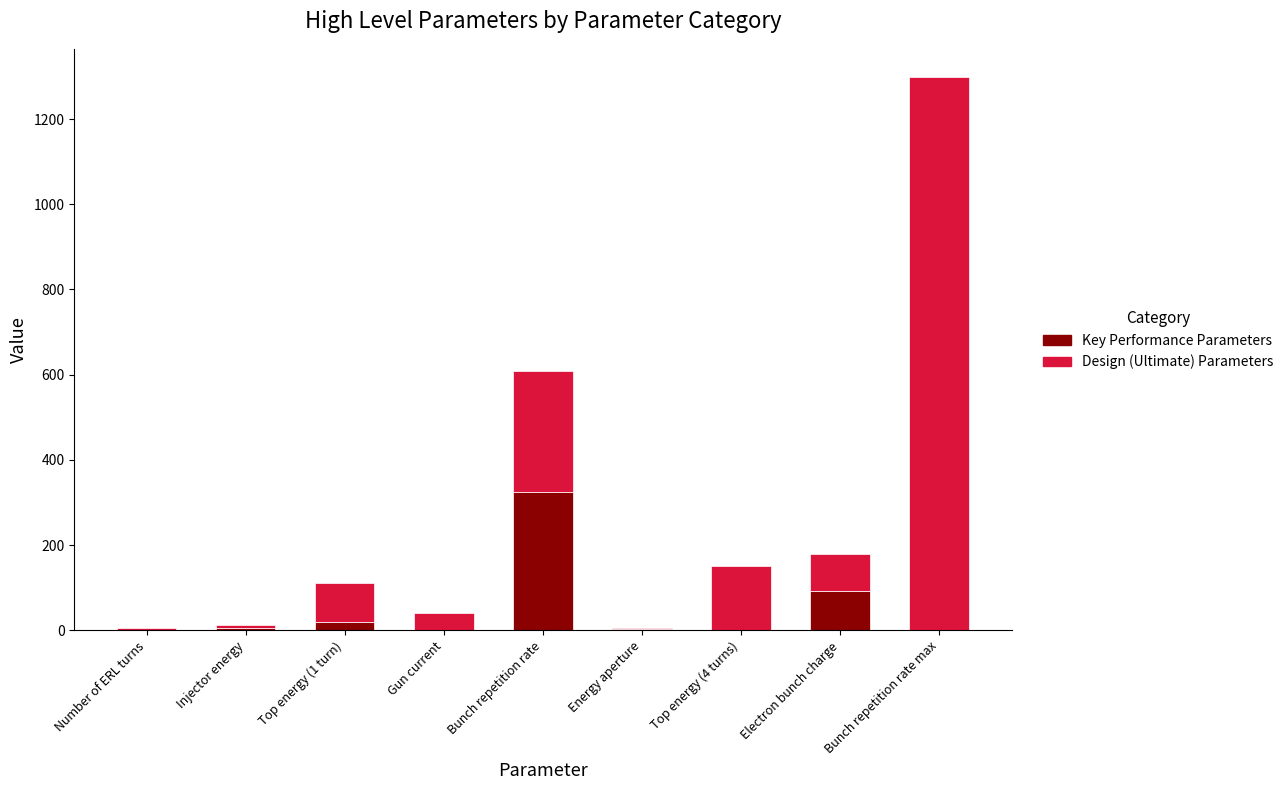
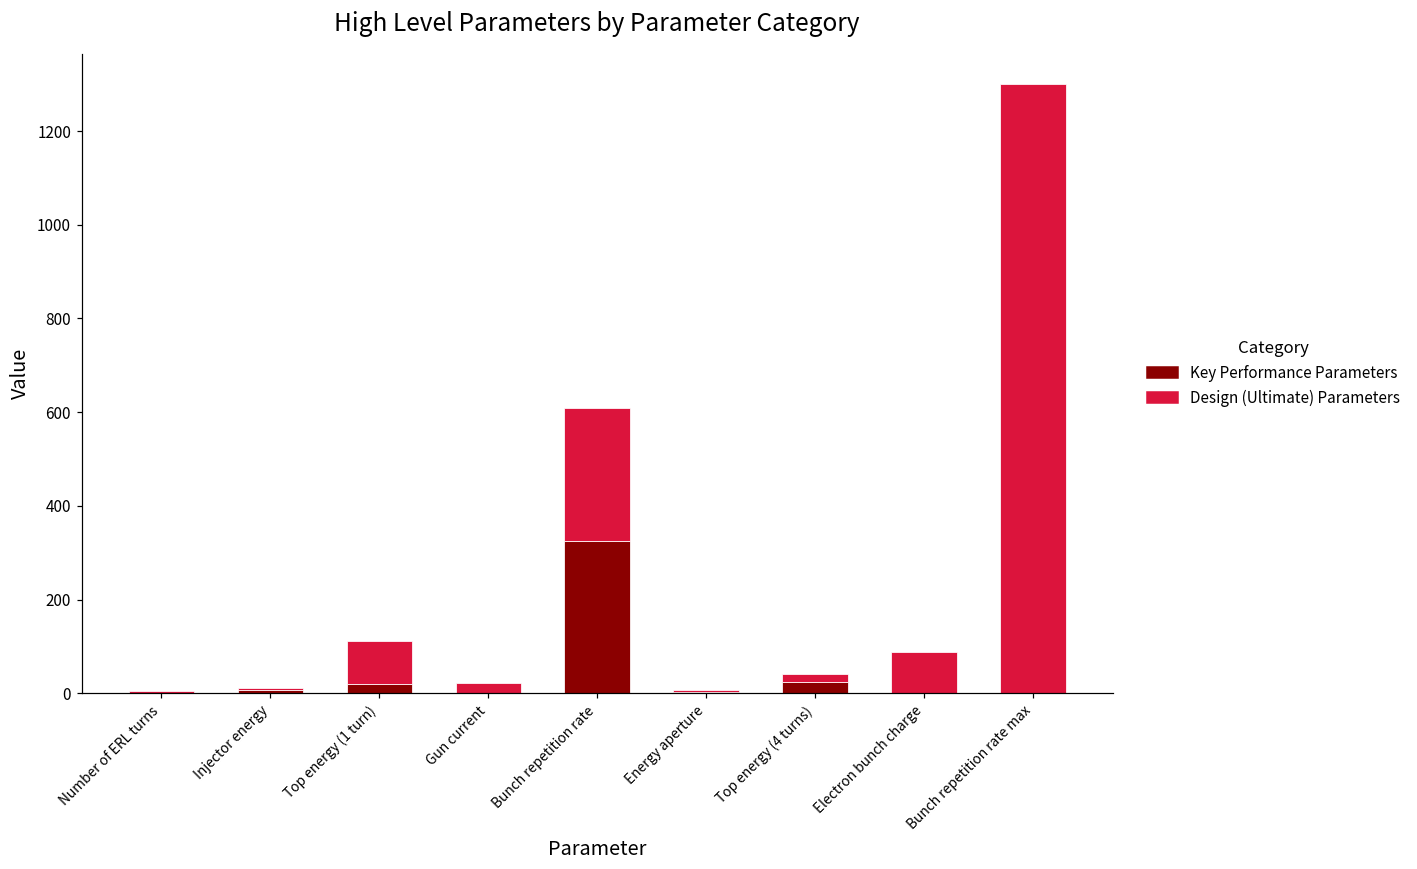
  {
    "Key Performance Parameters": {
      "Injector energy": 10,
      "Top energy (1 turn)": 20,
      "Bunch repetition rate": 330,
-     "Top energy (4 turns)": 0,
-     "Electron bunch charge": 90,
+     "Top energy (4 turns)": 20,
+     "Electron bunch charge": 0,
      "Bunch repetition rate max": 0
    },
    "Design (Ultimate) Parameters": {
      "Injector energy": 10,
      "Top energy (1 turn)": 90,
-     "Gun current": 40,
+     "Gun current": 20,
      "Bunch repetition rate": 280,
-     "Top energy (4 turns)": 150,
+     "Top energy (4 turns)": 20,
      "Electron bunch charge": 90,
      "Bunch repetition rate max": 1300
    }
  }
